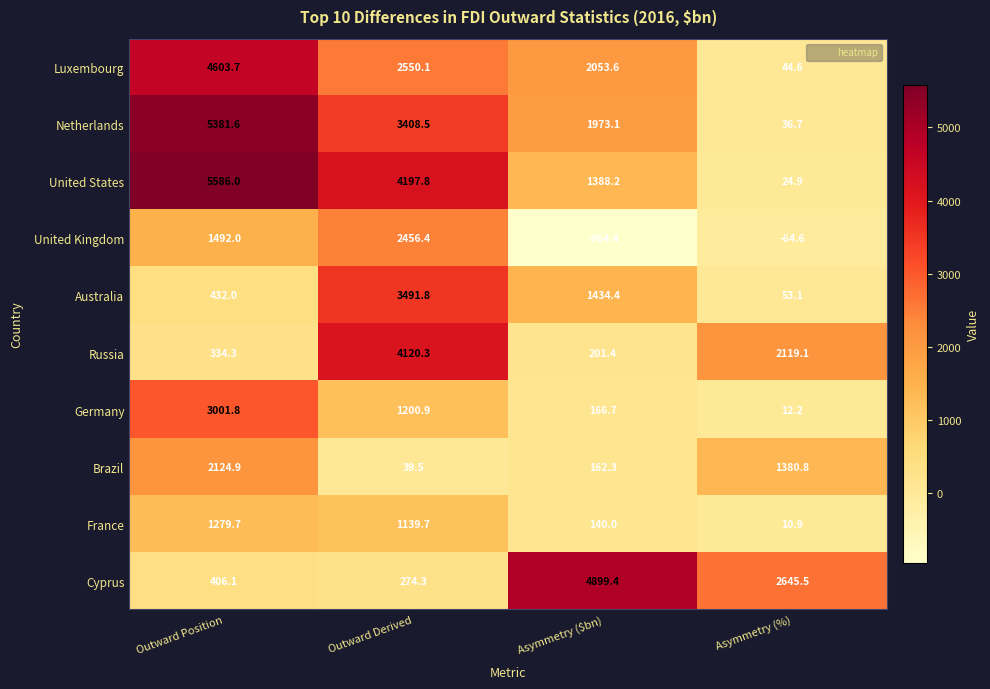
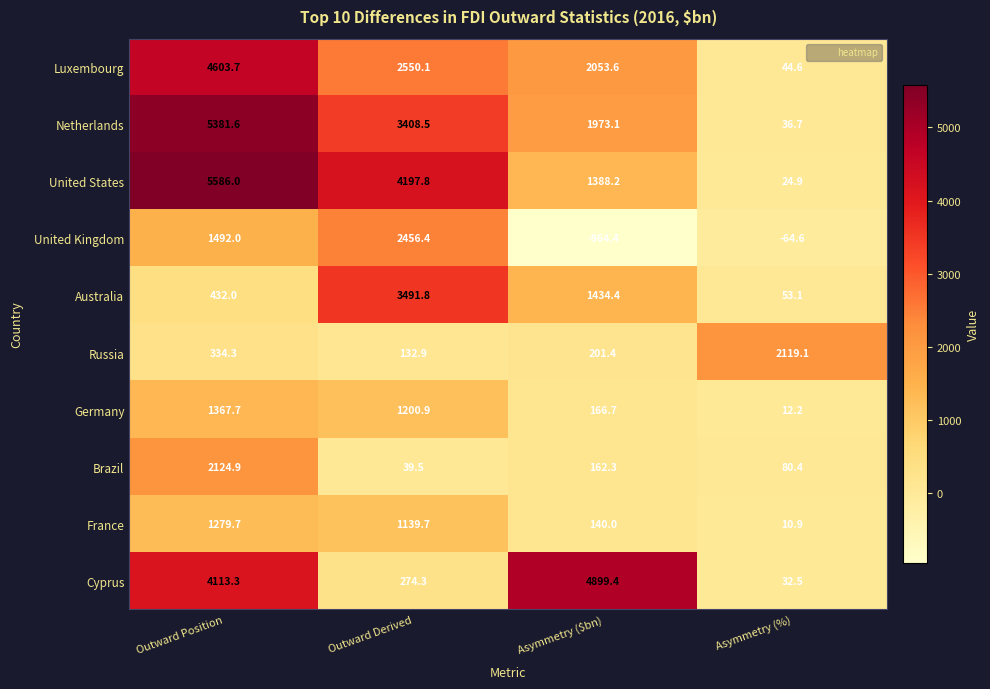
  {
    "Luxembourg": {
      "Outward Position": 4603.7,
      "Outward Derived": 2550.1,
      "Asymmetry ($bn)": 2053.6,
      "Asymmetry (%)": 44.6
    },
    "Netherlands": {
      "Outward Position": 5381.6,
      "Outward Derived": 3408.5,
      "Asymmetry ($bn)": 1973.1,
      "Asymmetry (%)": 36.7
    },
    "United States": {
      "Outward Position": 5586.0,
      "Outward Derived": 4197.8,
      "Asymmetry ($bn)": 1388.2,
      "Asymmetry (%)": 24.9
    },
    "United Kingdom": {
      "Outward Position": 1492.0,
      "Outward Derived": 2456.4,
      "Asymmetry ($bn)": -964.4,
      "Asymmetry (%)": -64.6
    },
    "Australia": {
      "Outward Position": 432.0,
      "Outward Derived": 3491.8,
      "Asymmetry ($bn)": 1434.4,
      "Asymmetry (%)": 53.1
    },
    "Russia": {
      "Outward Position": 334.3,
-     "Outward Derived": 4120.3,
+     "Outward Derived": 132.9,
      "Asymmetry ($bn)": 201.4,
      "Asymmetry (%)": 2119.1
    },
    "Germany": {
-     "Outward Position": 3001.8,
+     "Outward Position": 1367.7,
      "Outward Derived": 1200.9,
      "Asymmetry ($bn)": 166.7,
      "Asymmetry (%)": 12.2
    },
    "Brazil": {
      "Outward Position": 2124.9,
      "Outward Derived": 39.5,
      "Asymmetry ($bn)": 162.3,
-     "Asymmetry (%)": 1380.8
+     "Asymmetry (%)": 80.4
    },
    "France": {
      "Outward Position": 1279.7,
      "Outward Derived": 1139.7,
      "Asymmetry ($bn)": 140.0,
      "Asymmetry (%)": 10.9
    },
    "Cyprus": {
-     "Outward Position": 406.1,
+     "Outward Position": 4113.3,
      "Outward Derived": 274.3,
      "Asymmetry ($bn)": 4899.4,
-     "Asymmetry (%)": 2645.5
+     "Asymmetry (%)": 32.5
    }
  }
